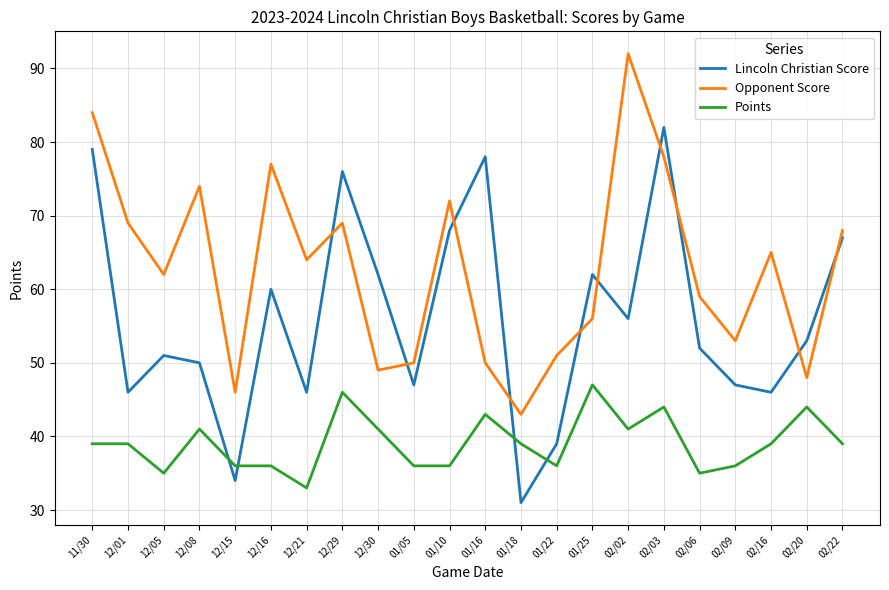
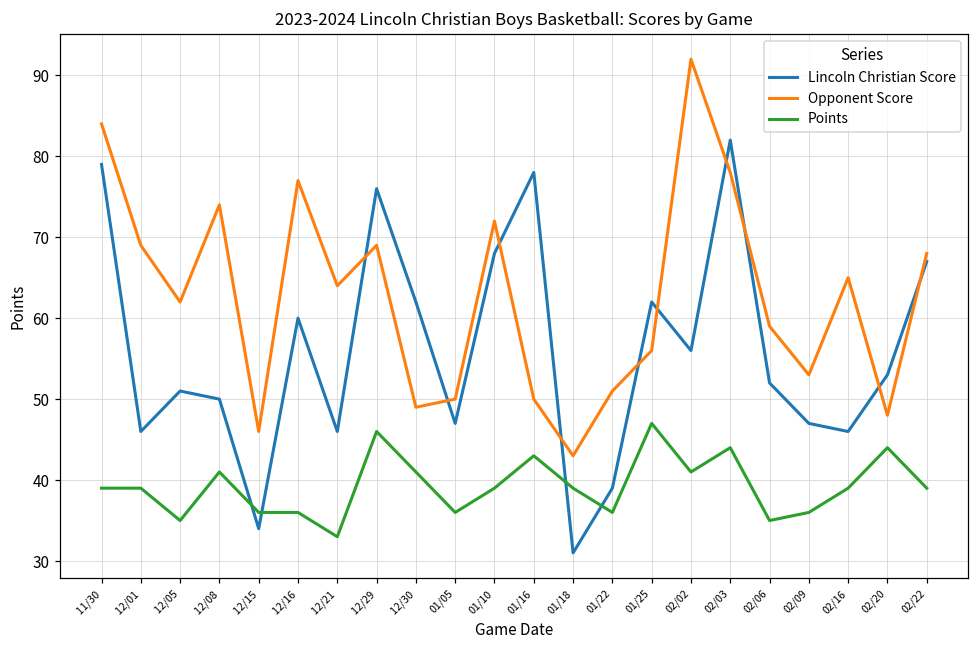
  {
    "Lincoln Christian Score": {
      "11/30": 79,
      "12/01": 46,
      "12/05": 51,
      "12/08": 50,
      "12/15": 34,
      "12/16": 60,
      "12/21": 46,
      "12/29": 76,
      "12/30": 62,
      "01/05": 47,
      "01/10": 68,
      "01/16": 78,
      "01/18": 31,
      "01/22": 39,
      "01/25": 62,
      "02/02": 56,
      "02/03": 82,
      "02/06": 52,
      "02/09": 47,
      "02/16": 46,
      "02/20": 53,
      "02/22": 67
    },
    "Opponent Score": {
      "11/30": 84,
      "12/01": 69,
      "12/05": 62,
      "12/08": 74,
      "12/15": 46,
      "12/16": 77,
      "12/21": 64,
      "12/29": 69,
      "12/30": 49,
      "01/05": 50,
      "01/10": 72,
      "01/16": 50,
      "01/18": 43,
      "01/22": 51,
      "01/25": 56,
      "02/02": 92,
      "02/03": 78,
      "02/06": 59,
      "02/09": 53,
      "02/16": 65,
      "02/20": 48,
      "02/22": 68
    },
    "Points": {
      "11/30": 39,
      "12/01": 39,
      "12/05": 35,
      "12/08": 41,
      "12/15": 36,
      "12/16": 36,
      "12/21": 33,
      "12/29": 46,
      "12/30": 41,
      "01/05": 36,
-     "01/10": 36,
+     "01/10": 39,
      "01/16": 43,
      "01/18": 39,
      "01/22": 36,
      "01/25": 47,
      "02/02": 41,
      "02/03": 44,
      "02/06": 35,
      "02/09": 36,
      "02/16": 39,
      "02/20": 44,
      "02/22": 39
    }
  }
